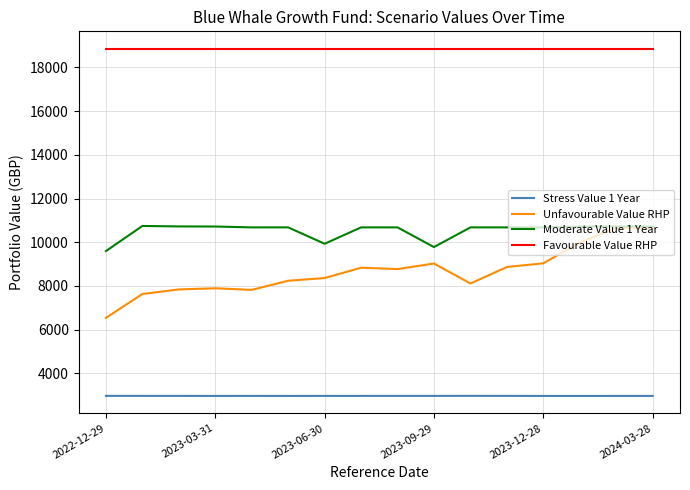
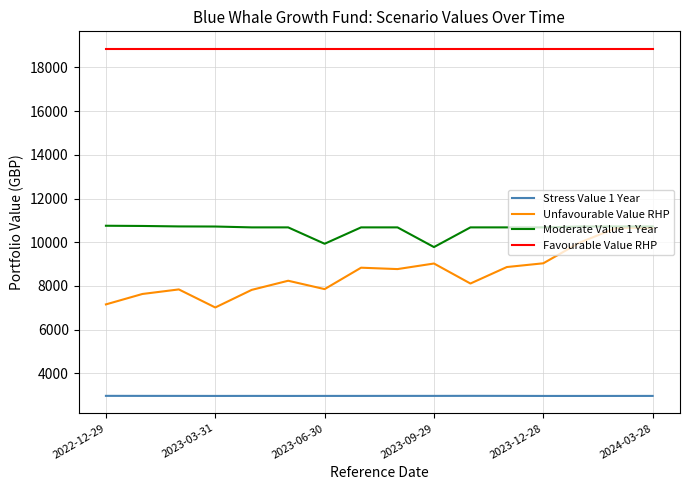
  {
    "Stress Value 1 Year": {
      "2022-12-29": 3000,
      "2023-03-31": 3000,
      "2023-06-30": 3000,
      "2023-09-29": 3000,
      "2023-12-28": 3000,
      "2024-03-28": 3000
    },
    "Unfavourable Value RHP": {
-     "2022-12-29": 6500,
-     "2023-03-31": 7900,
-     "2023-06-30": 8400,
+     "2022-12-29": 7200,
+     "2023-03-31": 7000,
+     "2023-06-30": 7900,
      "2023-09-29": 9000,
      "2023-12-28": 9000
    },
    "Moderate Value 1 Year": {
-     "2022-12-29": 9600,
+     "2022-12-29": 10800,
      "2023-03-31": 10700,
      "2023-06-30": 9900,
      "2023-09-29": 9800
    },
    "Favourable Value RHP": {
      "2022-12-29": 18900,
      "2023-03-31": 18900,
      "2023-06-30": 18900,
      "2023-09-29": 18900,
      "2023-12-28": 18900,
      "2024-03-28": 18900
    }
  }
